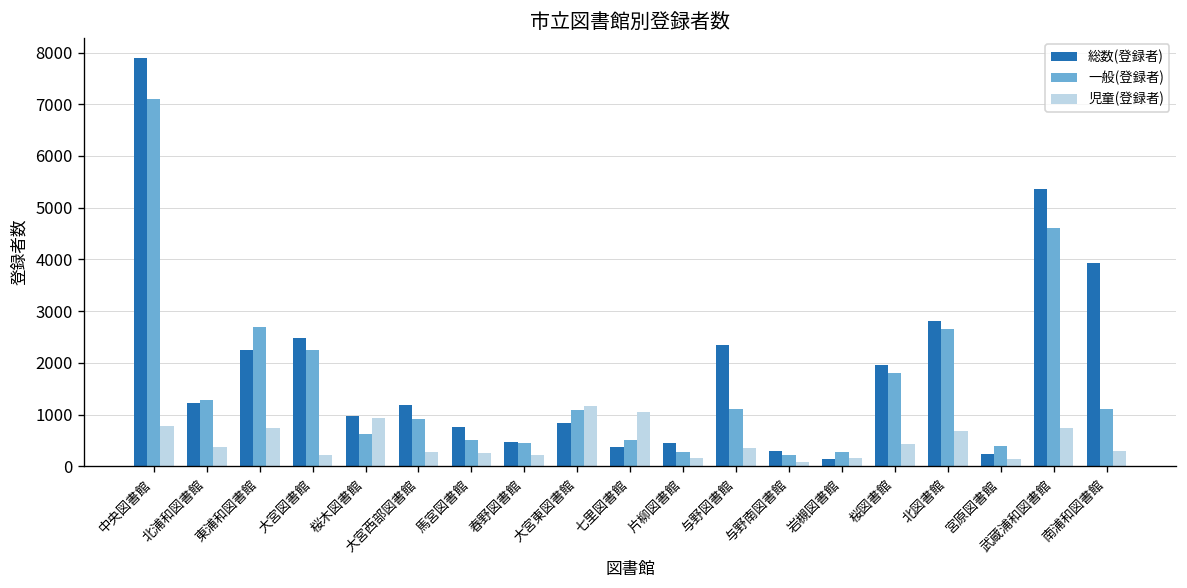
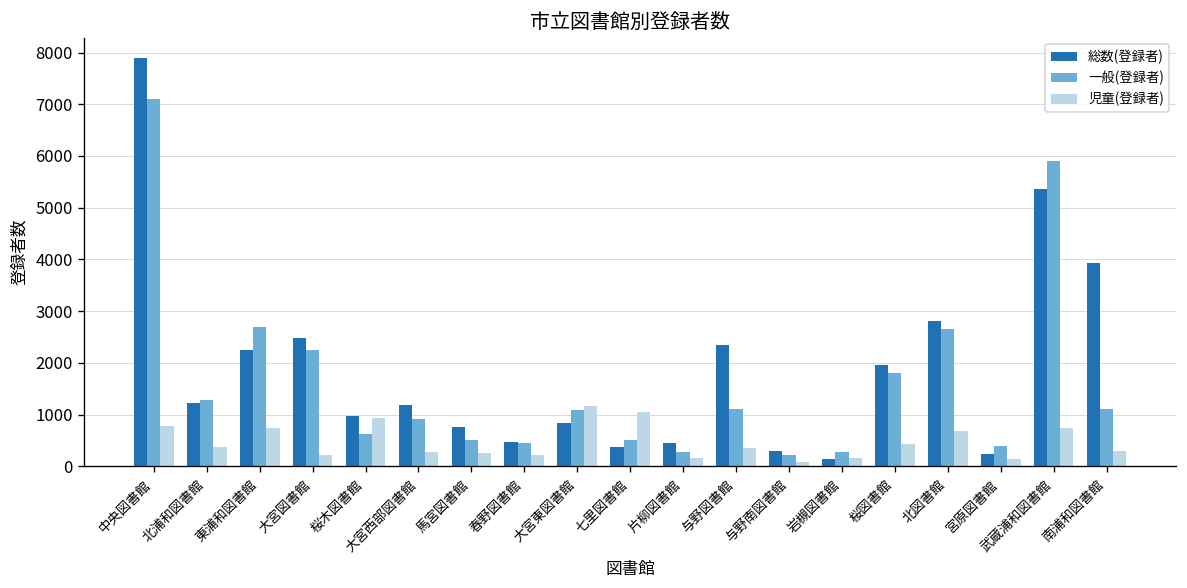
  {
    "総数(登録者)": {
      "中央図書館": 7900,
      "北浦和図書館": 1200,
      "東浦和図書館": 2200,
      "大宮図書館": 2500,
      "桜木図書館": 1000,
      "大宮西部図書館": 1200,
      "馬宮図書館": 800,
      "春野図書館": 500,
      "大宮東図書館": 800,
      "七里図書館": 400,
      "片柳図書館": 400,
      "与野図書館": 2300,
      "与野南図書館": 300,
      "岩槻図書館": 100,
      "桜図書館": 2000,
      "北図書館": 2800,
      "宮原図書館": 200,
      "武蔵浦和図書館": 5400,
      "南浦和図書館": 3900
    },
    "一般(登録者)": {
      "中央図書館": 7100,
      "北浦和図書館": 1300,
      "東浦和図書館": 2700,
      "大宮図書館": 2200,
      "桜木図書館": 600,
      "大宮西部図書館": 900,
      "馬宮図書館": 500,
      "春野図書館": 400,
      "大宮東図書館": 1100,
      "七里図書館": 500,
      "片柳図書館": 300,
      "与野図書館": 1100,
      "与野南図書館": 200,
      "岩槻図書館": 300,
      "桜図書館": 1800,
      "北図書館": 2700,
      "宮原図書館": 400,
-     "武蔵浦和図書館": 4600,
+     "武蔵浦和図書館": 5900,
      "南浦和図書館": 1100
    },
    "児童(登録者)": {
      "中央図書館": 800,
      "北浦和図書館": 400,
      "東浦和図書館": 700,
      "大宮図書館": 200,
      "桜木図書館": 900,
      "大宮西部図書館": 300,
      "馬宮図書館": 300,
      "春野図書館": 200,
      "大宮東図書館": 1200,
      "七里図書館": 1000,
      "片柳図書館": 200,
      "与野図書館": 400,
      "与野南図書館": 100,
      "岩槻図書館": 200,
      "桜図書館": 400,
      "北図書館": 700,
      "宮原図書館": 100,
      "武蔵浦和図書館": 700,
      "南浦和図書館": 300
    }
  }
